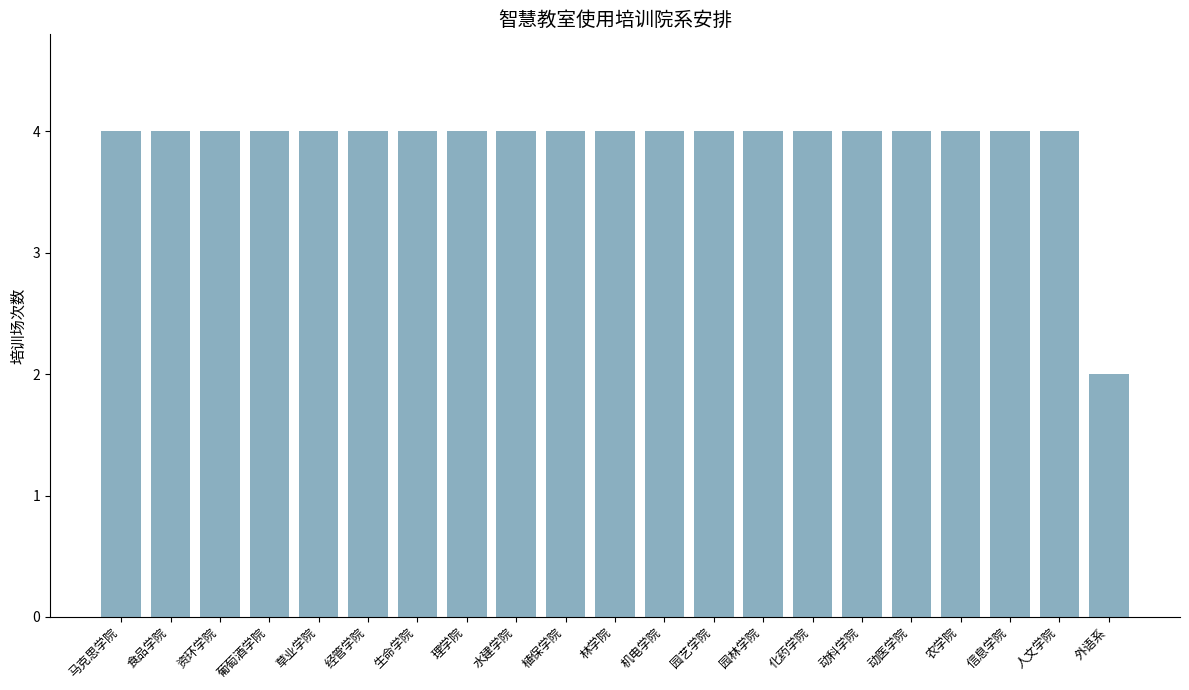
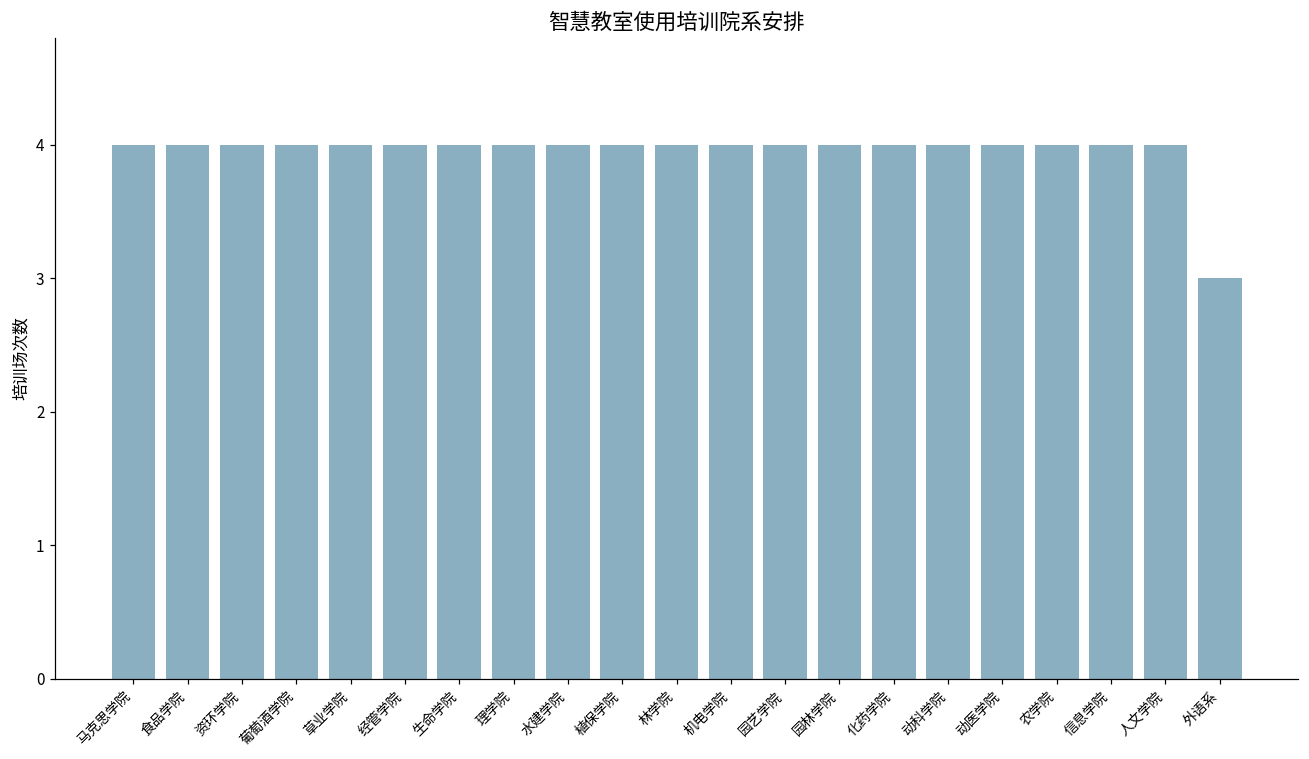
  {
    "马克思学院": 4,
    "食品学院": 4,
    "资环学院": 4,
    "葡萄酒学院": 4,
    "草业学院": 4,
    "经管学院": 4,
    "生命学院": 4,
    "理学院": 4,
    "水建学院": 4,
    "植保学院": 4,
    "林学院": 4,
    "机电学院": 4,
    "园艺学院": 4,
    "园林学院": 4,
    "化药学院": 4,
    "动科学院": 4,
    "动医学院": 4,
    "农学院": 4,
    "信息学院": 4,
    "人文学院": 4,
-   "外语系": 2
+   "外语系": 3
  }
